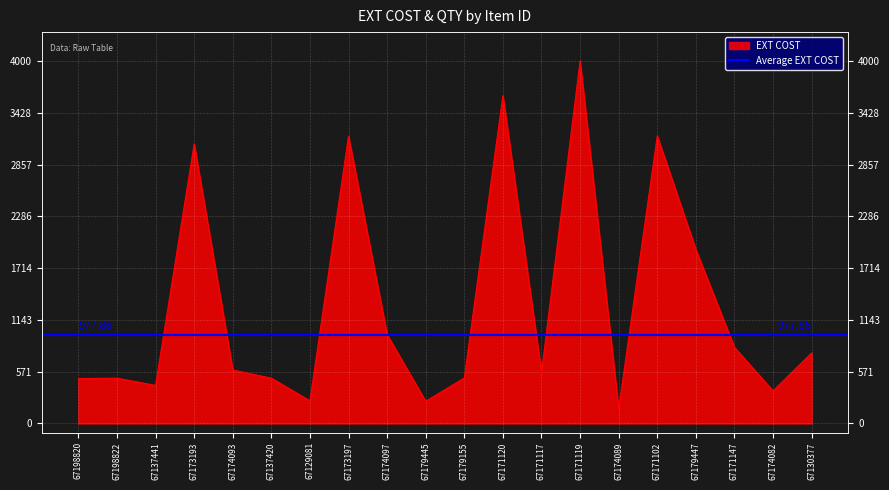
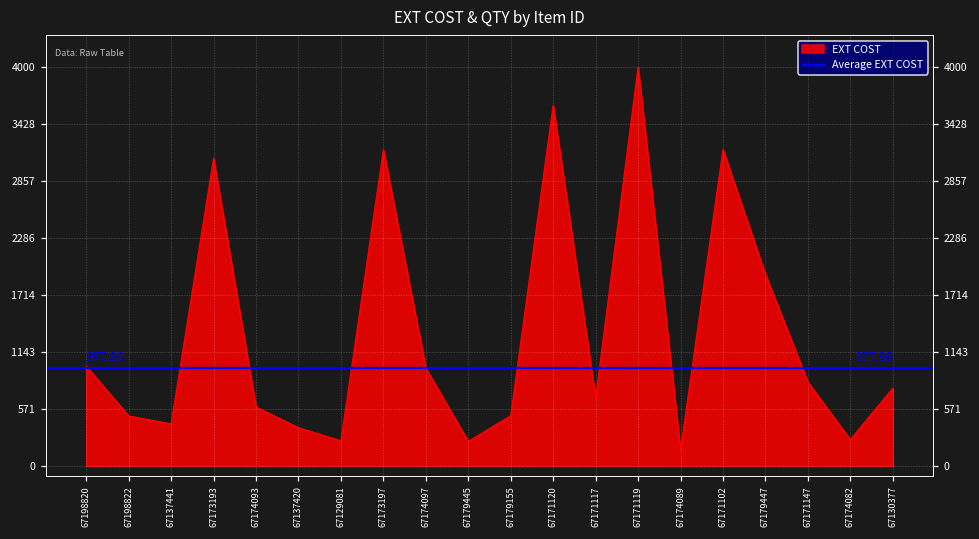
  {
-   "67198820": 500,
+   "67198820": 1000,
    "67198822": 500,
    "67137441": 400,
    "67173193": 3100,
    "67174093": 600,
-   "67137420": 500,
+   "67137420": 400,
    "67129081": 200,
    "67173197": 3200,
    "67174097": 1000,
    "67179445": 200,
    "67179155": 500,
    "67171120": 3600,
-   "67171117": 600,
+   "67171117": 700,
    "67171119": 4000,
    "67174089": 200,
    "67171102": 3200,
    "67179447": 1900,
    "67171147": 800,
-   "67174082": 400
+   "67174082": 300
  }
